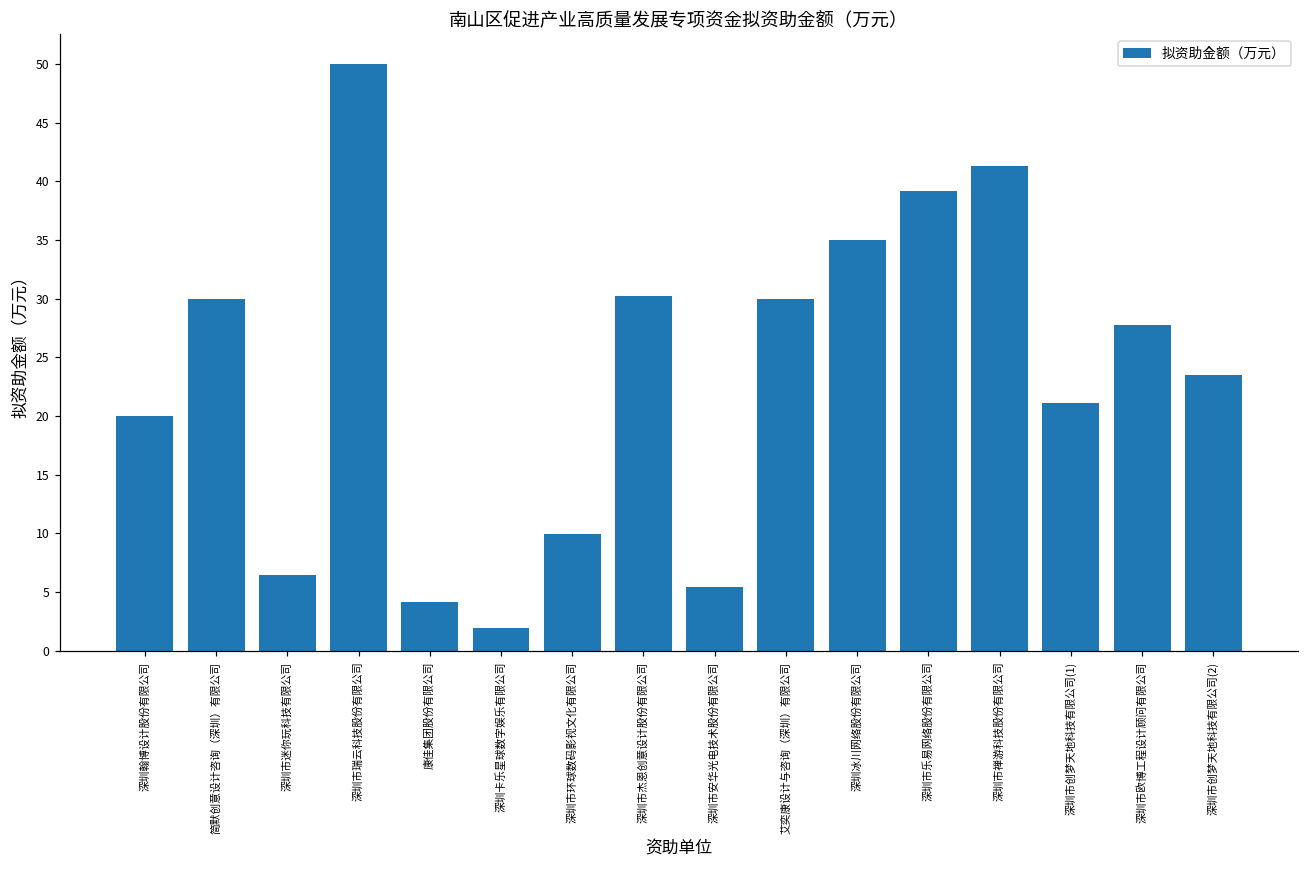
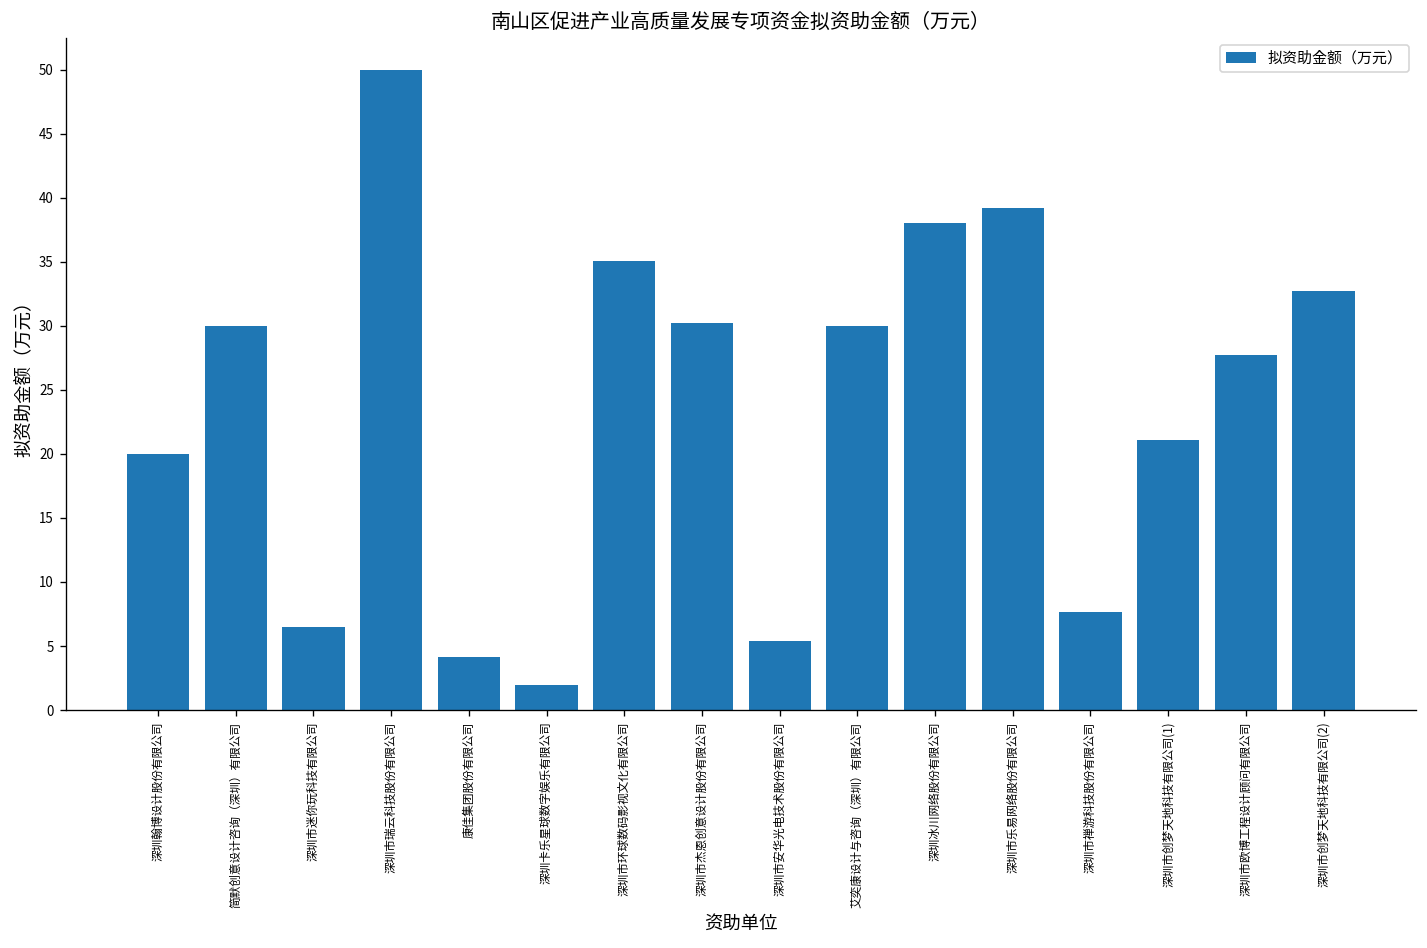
  {
    "深圳翰博设计股份有限公司": 20.0,
    "简默创意设计咨询（深圳）有限公司": 30.0,
    "深圳市迷你玩科技有限公司": 6.5,
    "深圳市瑞云科技股份有限公司": 50.0,
    "康佳集团股份有限公司": 4.2,
    "深圳卡乐星球数字娱乐有限公司": 2.0,
-   "深圳市环球数码影视文化有限公司": 10.0,
+   "深圳市环球数码影视文化有限公司": 35.1,
    "深圳市杰恩创意设计股份有限公司": 30.2,
    "深圳市安华光电技术股份有限公司": 5.4,
    "艾奕康设计与咨询（深圳）有限公司": 30.0,
-   "深圳冰川网络股份有限公司": 35,
+   "深圳冰川网络股份有限公司": 38,
    "深圳市乐易网络股份有限公司": 39.2,
-   "深圳市禅游科技股份有限公司": 41.3,
+   "深圳市禅游科技股份有限公司": 7.6,
    "深圳市创梦天地科技有限公司(1)": 21.1,
    "深圳市欧博工程设计顾问有限公司": 27.8,
-   "深圳市创梦天地科技有限公司(2)": 23.5
+   "深圳市创梦天地科技有限公司(2)": 32.7
  }
